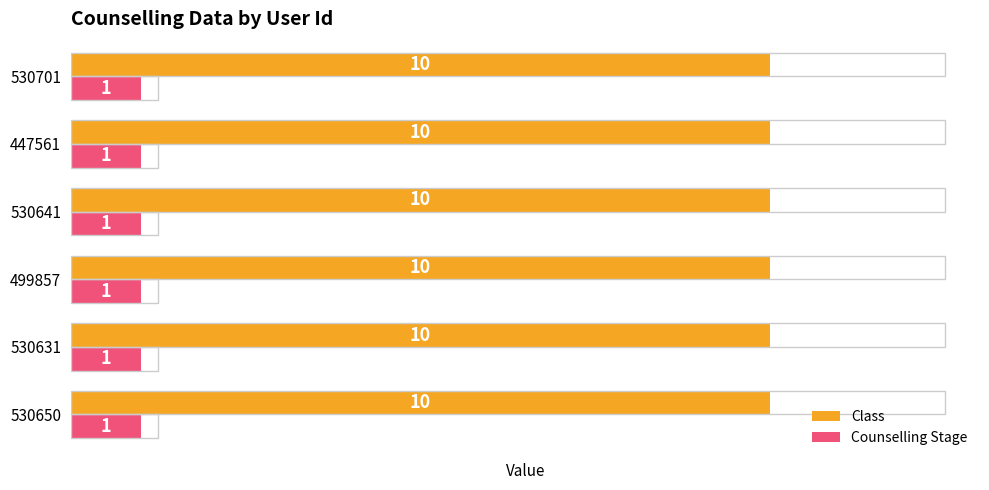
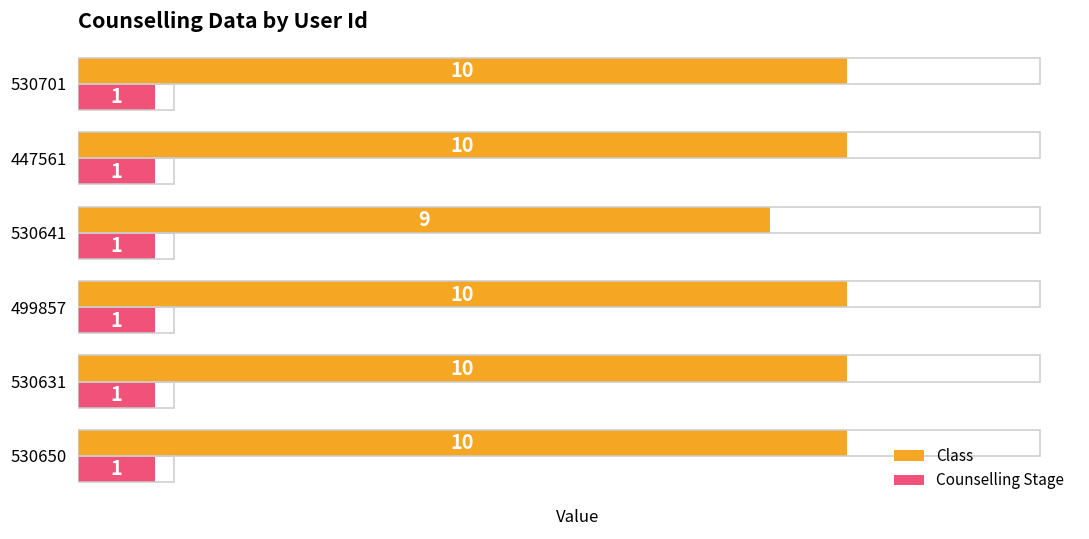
  {
    "Class": {
      "530701": 10,
      "447561": 10,
-     "530641": 10,
+     "530641": 9,
      "499857": 10,
      "530631": 10,
      "530650": 10
    },
    "Counselling Stage": {
      "530701": 1,
      "447561": 1,
      "530641": 1,
      "499857": 1,
      "530631": 1,
      "530650": 1
    }
  }
